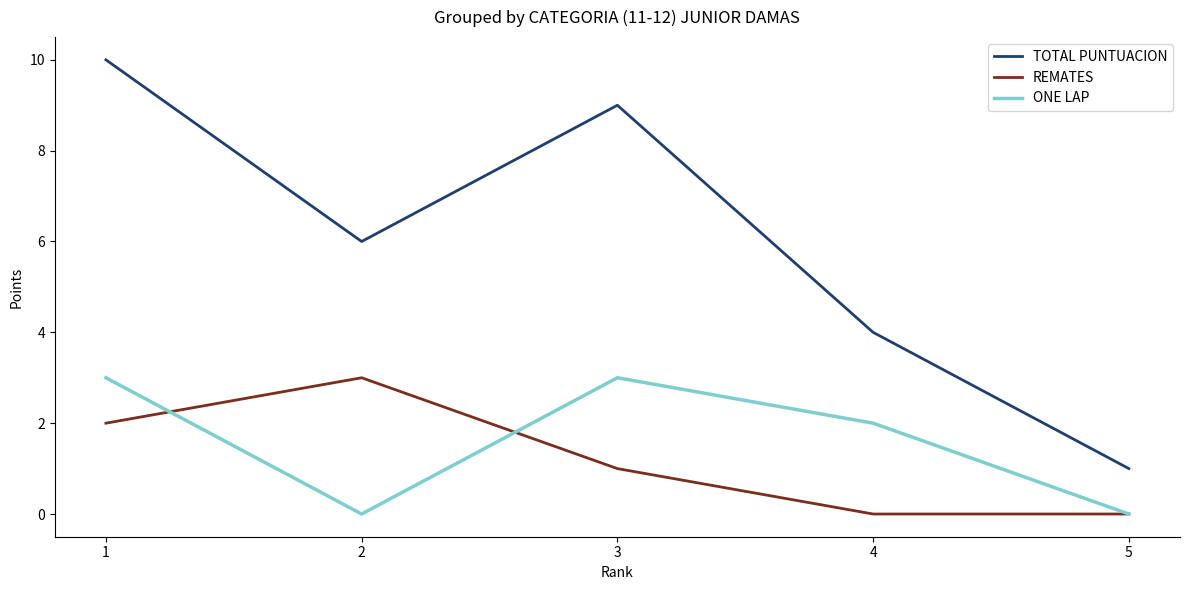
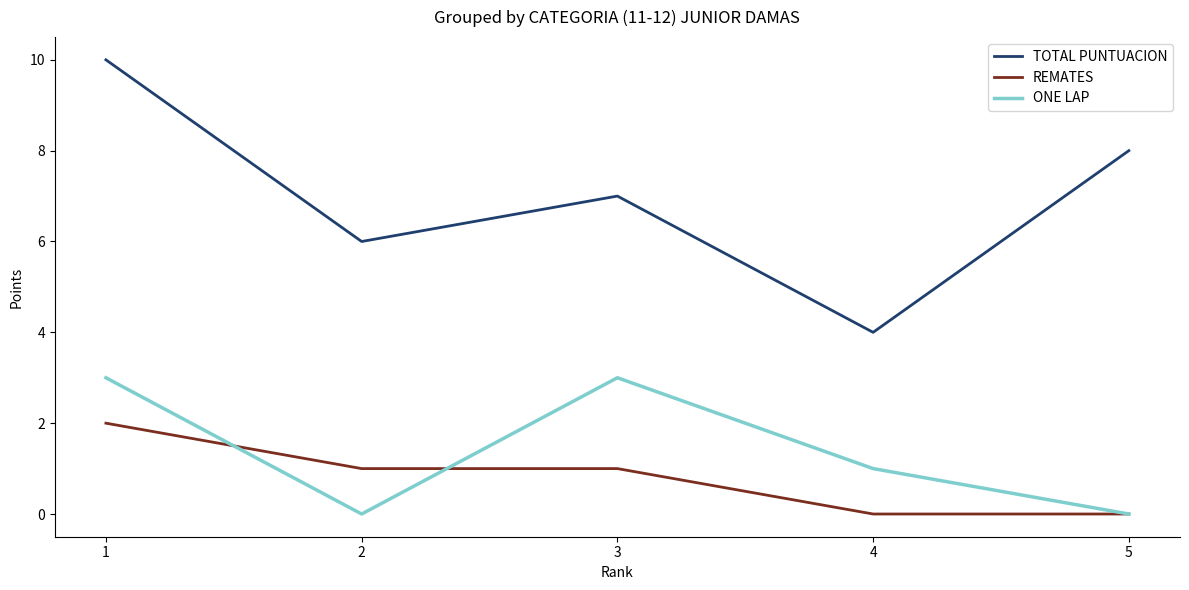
  {
    "TOTAL PUNTUACION": {
      "1": 10,
      "2": 6,
-     "3": 9,
+     "3": 7,
      "4": 4,
-     "5": 1
+     "5": 8
    },
    "REMATES": {
      "1": 2,
-     "2": 3,
+     "2": 1,
      "3": 1,
      "4": 0
    },
    "ONE LAP": {
      "1": 3,
      "2": 0,
      "3": 3,
-     "4": 2
+     "4": 1
    }
  }
